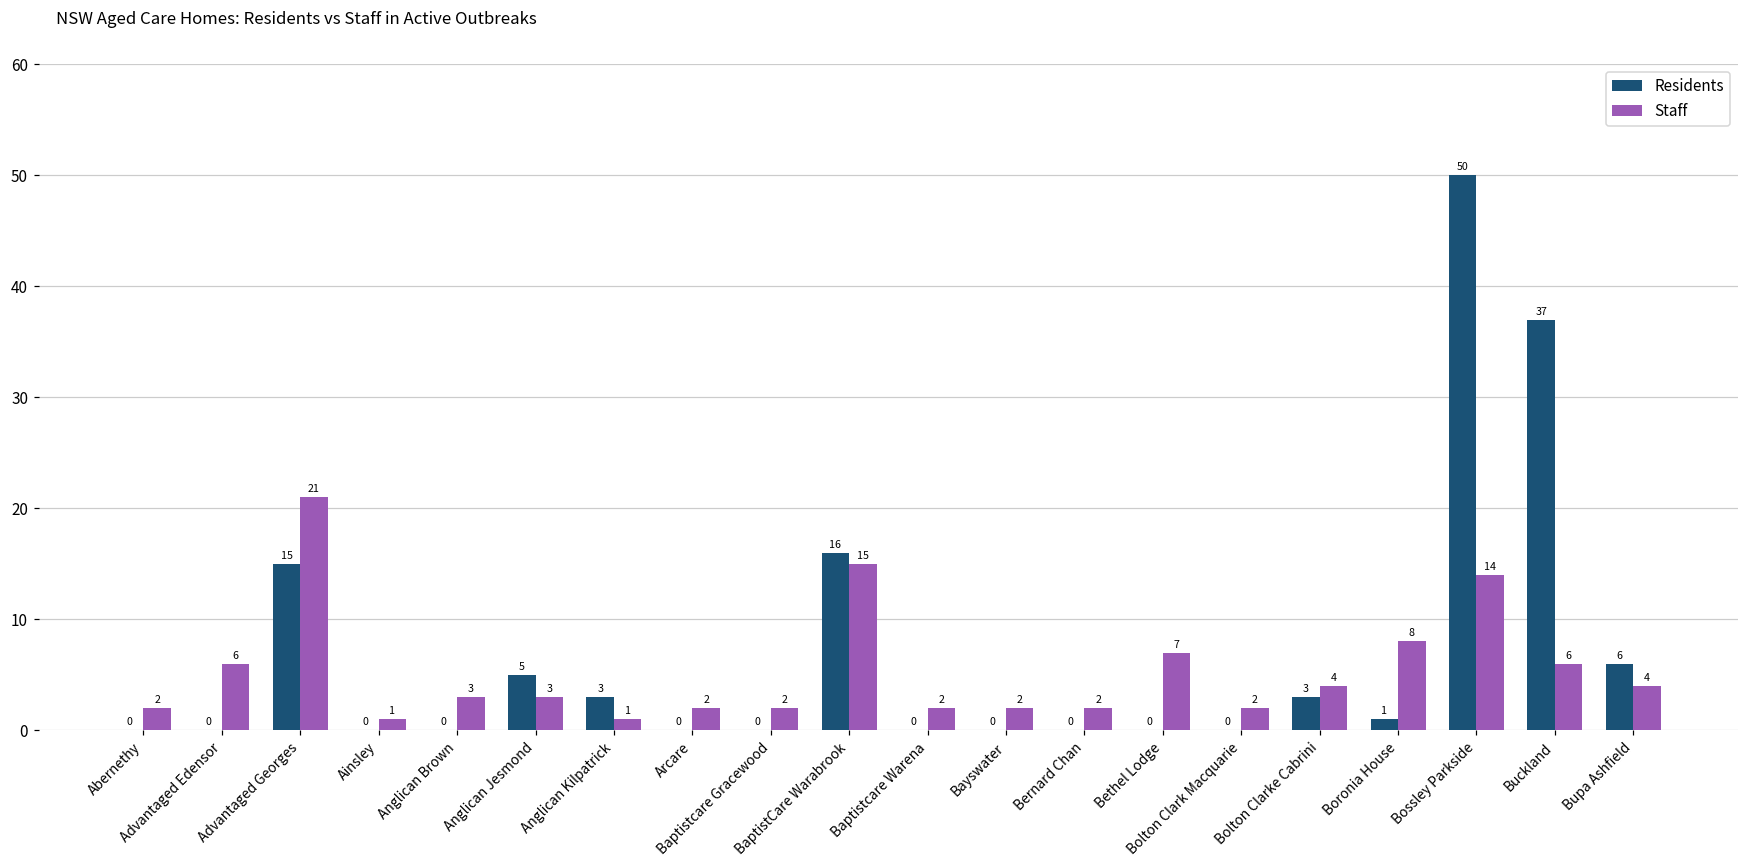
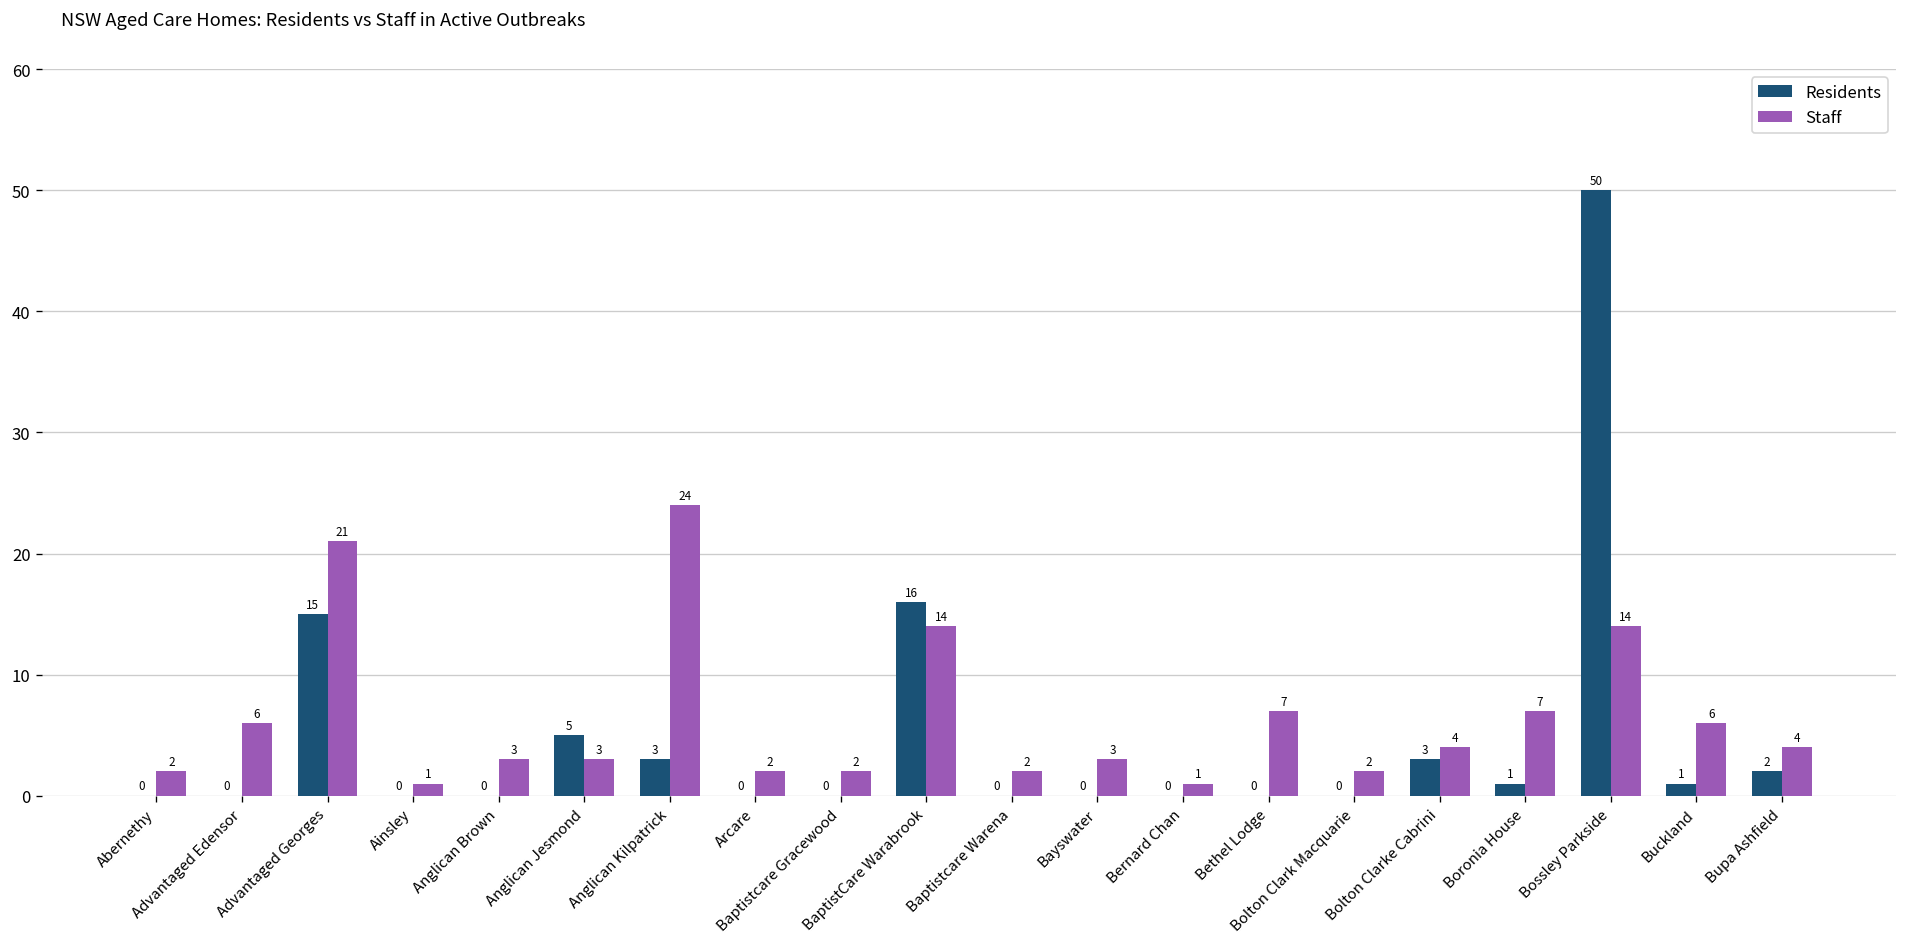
  {
    "Residents": {
      "Abernethy": 0,
      "Advantaged Edensor": 0,
      "Advantaged Georges": 15,
      "Ainsley": 0,
      "Anglican Brown": 0,
      "Anglican Jesmond": 5,
      "Anglican Kilpatrick": 3,
      "Arcare": 0,
      "Baptistcare Gracewood": 0,
      "BaptistCare Warabrook": 16,
      "Baptistcare Warena": 0,
      "Bayswater": 0,
      "Bernard Chan": 0,
      "Bethel Lodge": 0,
      "Bolton Clark Macquarie": 0,
      "Bolton Clarke Cabrini": 3,
      "Boronia House": 1,
      "Bossley Parkside": 50,
-     "Buckland": 37,
-     "Bupa Ashfield": 6
+     "Buckland": 1,
+     "Bupa Ashfield": 2
    },
    "Staff": {
      "Abernethy": 2,
      "Advantaged Edensor": 6,
      "Advantaged Georges": 21,
      "Ainsley": 1,
      "Anglican Brown": 3,
      "Anglican Jesmond": 3,
-     "Anglican Kilpatrick": 1,
+     "Anglican Kilpatrick": 24,
      "Arcare": 2,
      "Baptistcare Gracewood": 2,
-     "BaptistCare Warabrook": 15,
+     "BaptistCare Warabrook": 14,
      "Baptistcare Warena": 2,
-     "Bayswater": 2,
-     "Bernard Chan": 2,
+     "Bayswater": 3,
+     "Bernard Chan": 1,
      "Bethel Lodge": 7,
      "Bolton Clark Macquarie": 2,
      "Bolton Clarke Cabrini": 4,
-     "Boronia House": 8,
+     "Boronia House": 7,
      "Bossley Parkside": 14,
      "Buckland": 6,
      "Bupa Ashfield": 4
    }
  }
